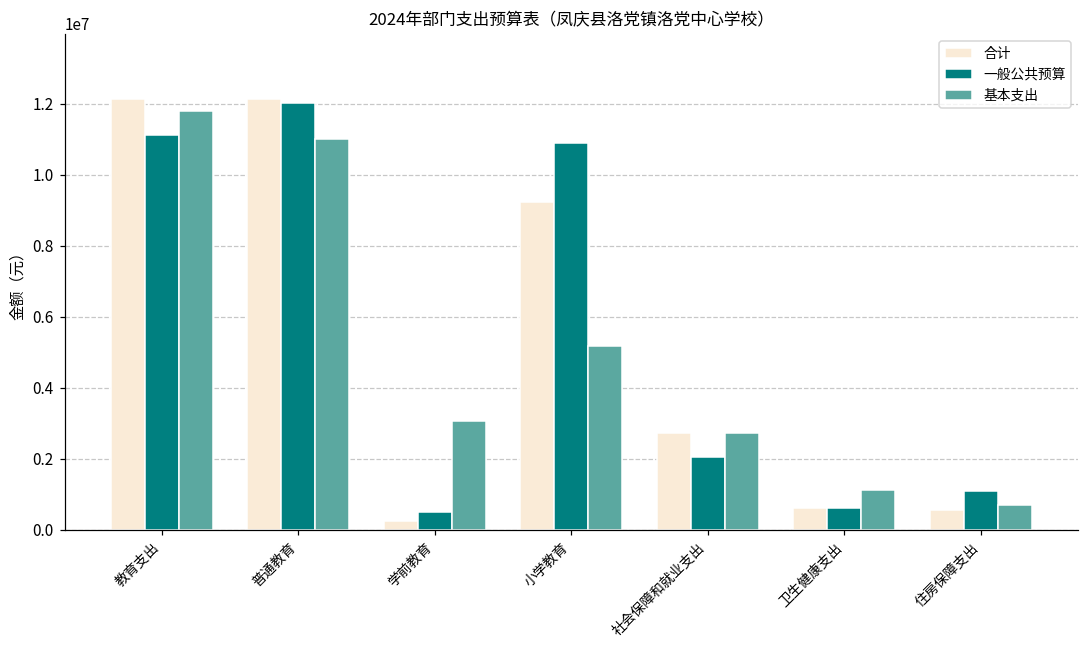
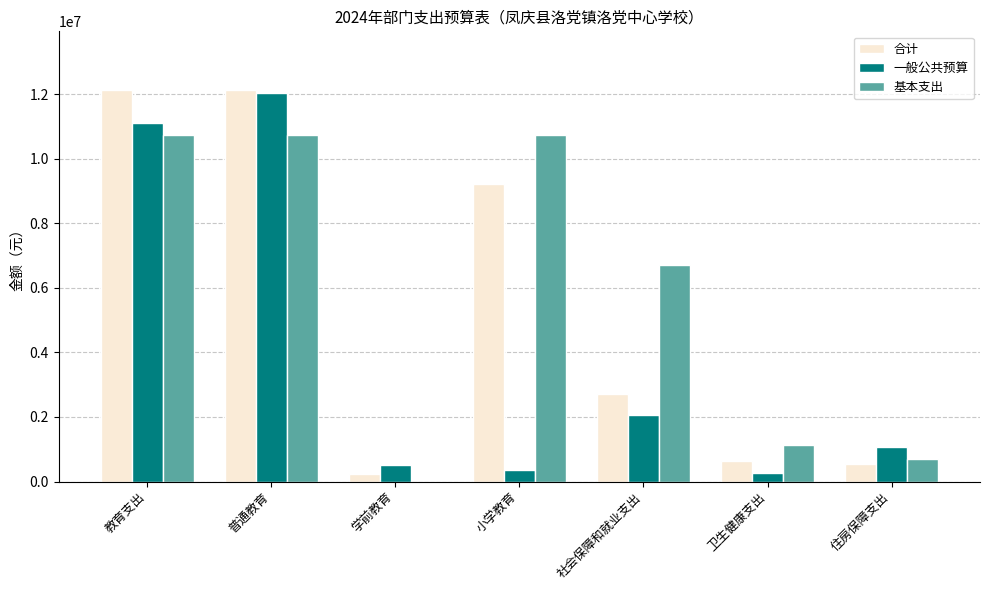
  {
    "合计": {
      "教育支出": 12100000,
      "普通教育": 12100000,
      "学前教育": 200000,
      "小学教育": 9200000,
      "社会保障和就业支出": 2700000,
      "卫生健康支出": 600000,
      "住房保障支出": 600000
    },
    "一般公共预算": {
      "教育支出": 11100000,
      "普通教育": 12000000,
      "学前教育": 500000,
-     "小学教育": 10900000,
+     "小学教育": 400000,
      "社会保障和就业支出": 2100000,
-     "卫生健康支出": 600000,
+     "卫生健康支出": 300000,
      "住房保障支出": 1100000
    },
    "基本支出": {
-     "教育支出": 11800000,
-     "普通教育": 11000000,
-     "学前教育": 3100000,
-     "小学教育": 5200000,
-     "社会保障和就业支出": 2700000,
+     "教育支出": 10700000,
+     "普通教育": 10700000,
+     "学前教育": 0,
+     "小学教育": 10700000,
+     "社会保障和就业支出": 6700000,
      "卫生健康支出": 1100000,
      "住房保障支出": 700000
    }
  }
